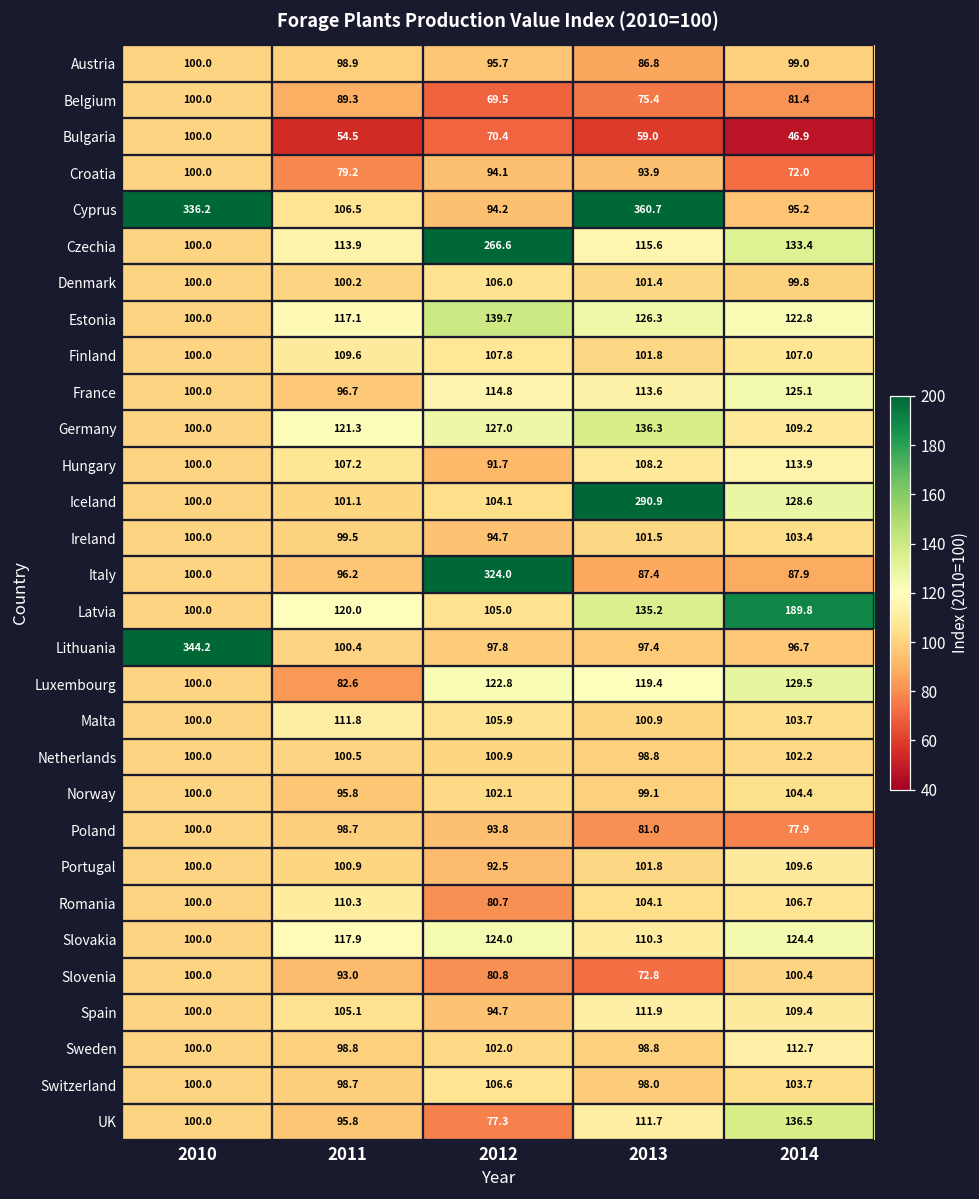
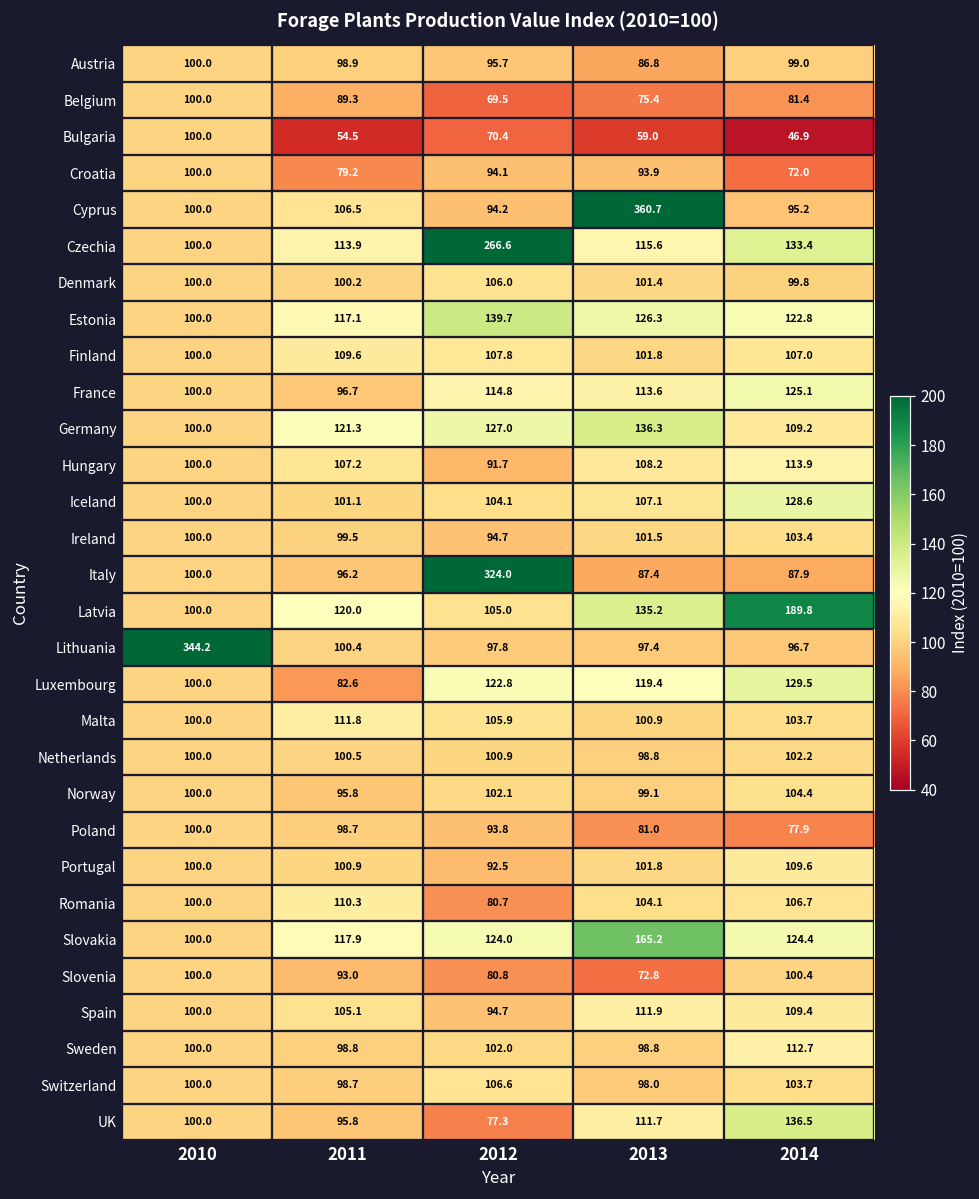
  {
    "Austria": {
      "2010": 100.0,
      "2011": 98.9,
      "2012": 95.7,
      "2013": 86.8,
      "2014": 99.0
    },
    "Belgium": {
      "2010": 100.0,
      "2011": 89.3,
      "2012": 69.5,
      "2013": 75.4,
      "2014": 81.4
    },
    "Bulgaria": {
      "2010": 100.0,
      "2011": 54.5,
      "2012": 70.4,
      "2013": 59.0,
      "2014": 46.9
    },
    "Croatia": {
      "2010": 100.0,
      "2011": 79.2,
      "2012": 94.1,
      "2013": 93.9,
      "2014": 72.0
    },
    "Cyprus": {
-     "2010": 336.2,
+     "2010": 100.0,
      "2011": 106.5,
      "2012": 94.2,
      "2013": 360.7,
      "2014": 95.2
    },
    "Czechia": {
      "2010": 100.0,
      "2011": 113.9,
      "2012": 266.6,
      "2013": 115.6,
      "2014": 133.4
    },
    "Denmark": {
      "2010": 100.0,
      "2011": 100.2,
      "2012": 106.0,
      "2013": 101.4,
      "2014": 99.8
    },
    "Estonia": {
      "2010": 100.0,
      "2011": 117.1,
      "2012": 139.7,
      "2013": 126.3,
      "2014": 122.8
    },
    "Finland": {
      "2010": 100.0,
      "2011": 109.6,
      "2012": 107.8,
      "2013": 101.8,
      "2014": 107.0
    },
    "France": {
      "2010": 100.0,
      "2011": 96.7,
      "2012": 114.8,
      "2013": 113.6,
      "2014": 125.1
    },
    "Germany": {
      "2010": 100.0,
      "2011": 121.3,
      "2012": 127.0,
      "2013": 136.3,
      "2014": 109.2
    },
    "Hungary": {
      "2010": 100.0,
      "2011": 107.2,
      "2012": 91.7,
      "2013": 108.2,
      "2014": 113.9
    },
    "Iceland": {
      "2010": 100.0,
      "2011": 101.1,
      "2012": 104.1,
-     "2013": 290.9,
+     "2013": 107.1,
      "2014": 128.6
    },
    "Ireland": {
      "2010": 100.0,
      "2011": 99.5,
      "2012": 94.7,
      "2013": 101.5,
      "2014": 103.4
    },
    "Italy": {
      "2010": 100.0,
      "2011": 96.2,
      "2012": 324.0,
      "2013": 87.4,
      "2014": 87.9
    },
    "Latvia": {
      "2010": 100.0,
      "2011": 120.0,
      "2012": 105.0,
      "2013": 135.2,
      "2014": 189.8
    },
    "Lithuania": {
      "2010": 344.2,
      "2011": 100.4,
      "2012": 97.8,
      "2013": 97.4,
      "2014": 96.7
    },
    "Luxembourg": {
      "2010": 100.0,
      "2011": 82.6,
      "2012": 122.8,
      "2013": 119.4,
      "2014": 129.5
    },
    "Malta": {
      "2010": 100.0,
      "2011": 111.8,
      "2012": 105.9,
      "2013": 100.9,
      "2014": 103.7
    },
    "Netherlands": {
      "2010": 100.0,
      "2011": 100.5,
      "2012": 100.9,
      "2013": 98.8,
      "2014": 102.2
    },
    "Norway": {
      "2010": 100.0,
      "2011": 95.8,
      "2012": 102.1,
      "2013": 99.1,
      "2014": 104.4
    },
    "Poland": {
      "2010": 100.0,
      "2011": 98.7,
      "2012": 93.8,
      "2013": 81.0,
      "2014": 77.9
    },
    "Portugal": {
      "2010": 100.0,
      "2011": 100.9,
      "2012": 92.5,
      "2013": 101.8,
      "2014": 109.6
    },
    "Romania": {
      "2010": 100.0,
      "2011": 110.3,
      "2012": 80.7,
      "2013": 104.1,
      "2014": 106.7
    },
    "Slovakia": {
      "2010": 100.0,
      "2011": 117.9,
      "2012": 124.0,
-     "2013": 110.3,
+     "2013": 165.2,
      "2014": 124.4
    },
    "Slovenia": {
      "2010": 100.0,
      "2011": 93.0,
      "2012": 80.8,
      "2013": 72.8,
      "2014": 100.4
    },
    "Spain": {
      "2010": 100.0,
      "2011": 105.1,
      "2012": 94.7,
      "2013": 111.9,
      "2014": 109.4
    },
    "Sweden": {
      "2010": 100.0,
      "2011": 98.8,
      "2012": 102.0,
      "2013": 98.8,
      "2014": 112.7
    },
    "Switzerland": {
      "2010": 100.0,
      "2011": 98.7,
      "2012": 106.6,
      "2013": 98.0,
      "2014": 103.7
    },
    "UK": {
      "2010": 100.0,
      "2011": 95.8,
      "2012": 77.3,
      "2013": 111.7,
      "2014": 136.5
    }
  }
